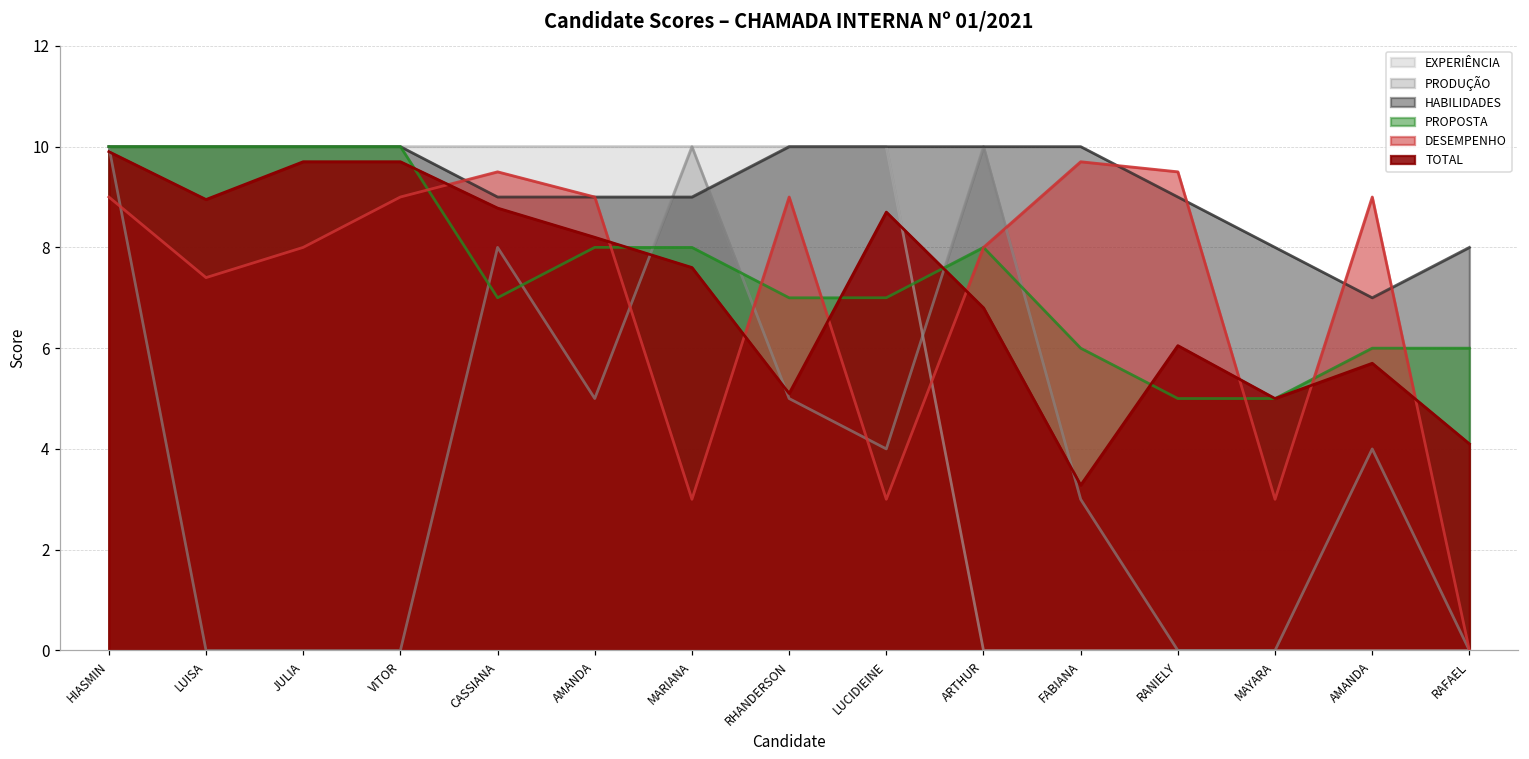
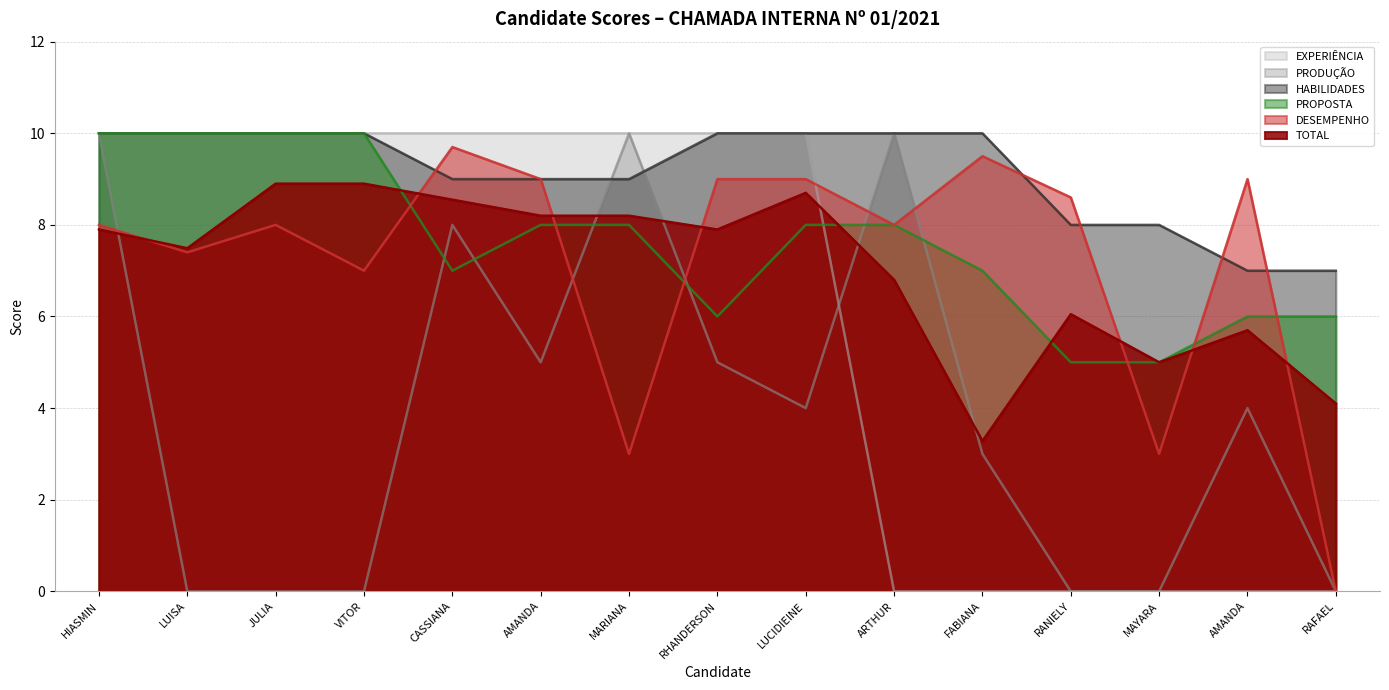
  {
    "HABILIDADES": {
      "CASSIANA": 9,
      "MARIANA": 9,
      "FABIANA": 10,
-     "RANIELY": 9,
+     "RANIELY": 8,
      "MAYARA": 8,
-     "RAFAEL": 8
+     "RAFAEL": 7
    },
    "PROPOSTA": {
      "CASSIANA": 7,
      "MARIANA": 8,
-     "RHANDERSON": 7,
-     "LUCIDIEINE": 7,
-     "FABIANA": 6,
+     "RHANDERSON": 6,
+     "LUCIDIEINE": 8,
+     "FABIANA": 7,
      "RANIELY": 5,
      "RAFAEL": 6
    },
    "DESEMPENHO": {
-     "HIASMIN": 9,
+     "HIASMIN": 8,
      "LUISA": 7.4,
      "JULIA": 8.0,
-     "VITOR": 9,
-     "CASSIANA": 9.5,
+     "VITOR": 7,
+     "CASSIANA": 9.7,
      "MARIANA": 3.0,
      "RHANDERSON": 9.0,
-     "LUCIDIEINE": 3,
-     "FABIANA": 9.7,
-     "RANIELY": 9.5,
+     "LUCIDIEINE": 9,
+     "FABIANA": 9.5,
+     "RANIELY": 8.6,
      "MAYARA": 3.0
    },
    "TOTAL": {
-     "HIASMIN": 9.9,
-     "LUISA": 9.0,
-     "JULIA": 9.7,
-     "VITOR": 9.7,
-     "CASSIANA": 8.8,
-     "MARIANA": 7.6,
-     "RHANDERSON": 5.1,
+     "HIASMIN": 7.9,
+     "LUISA": 7.5,
+     "JULIA": 8.9,
+     "VITOR": 8.9,
+     "CASSIANA": 8.6,
+     "MARIANA": 8.2,
+     "RHANDERSON": 7.9,
      "LUCIDIEINE": 8.7,
      "ARTHUR": 6.8,
      "FABIANA": 3.3,
      "RANIELY": 6.1,
      "RAFAEL": 4.1
    }
  }
